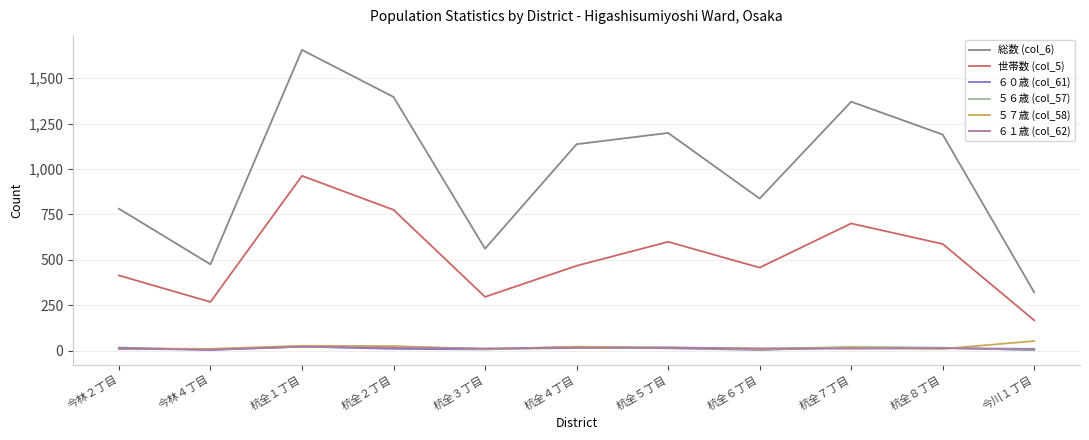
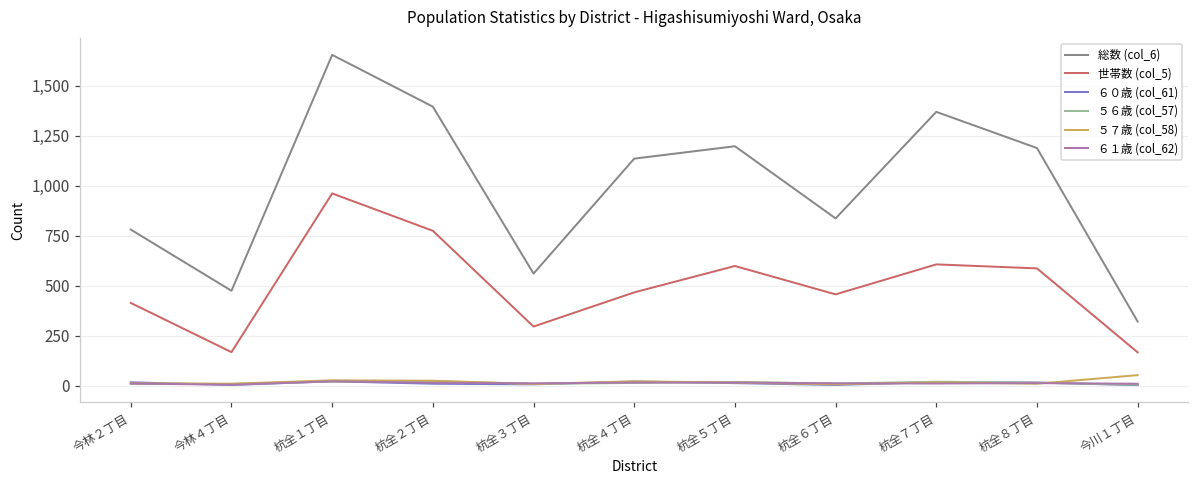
  {
    "世帯数 (col_5)": {
      "今林２丁目": 410,
-     "今林４丁目": 270,
+     "今林４丁目": 170,
      "杭全１丁目": 960,
      "杭全２丁目": 780,
      "杭全３丁目": 300,
      "杭全４丁目": 470,
      "杭全５丁目": 600,
      "杭全６丁目": 460,
-     "杭全７丁目": 700,
+     "杭全７丁目": 610,
      "杭全８丁目": 590,
      "今川１丁目": 170
    },
    "５７歳 (col_58)": {
      "今川１丁目": 50
    }
  }
